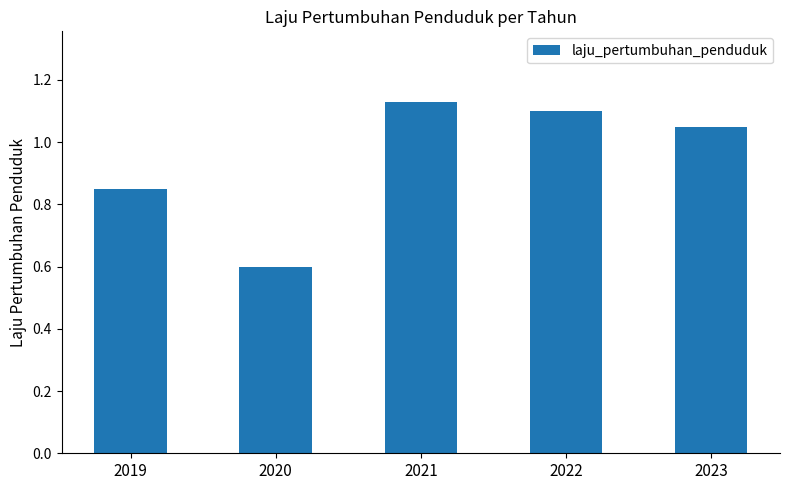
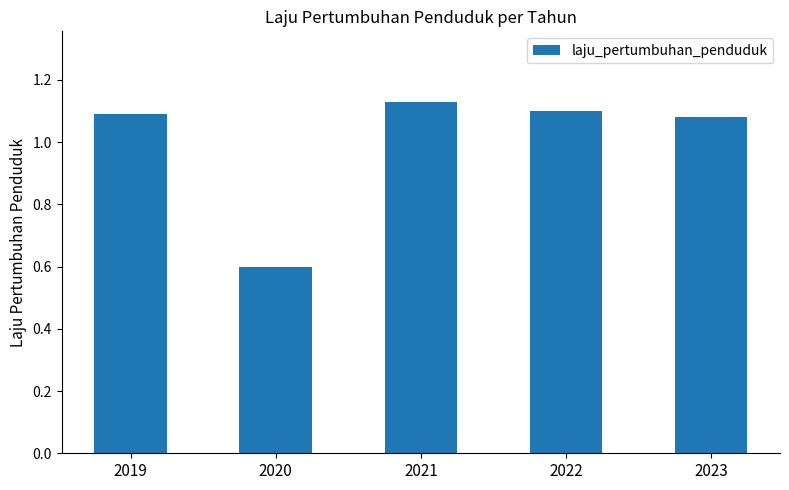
  {
-   "2019": 0.85,
+   "2019": 1.09,
    "2020": 0.60,
    "2021": 1.13,
    "2022": 1.10,
-   "2023": 1.05
+   "2023": 1.08
  }
